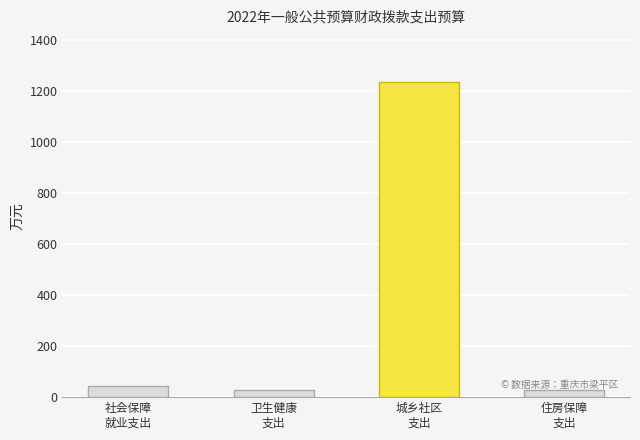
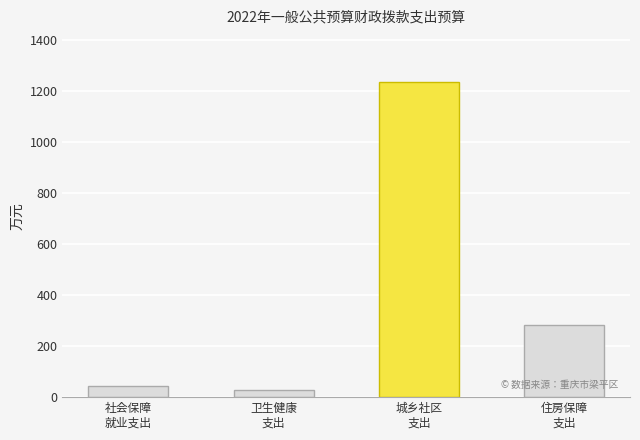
  {
    "社会保障 就业支出": 40,
    "卫生健康 支出": 30,
    "城乡社区 支出": 1230,
-   "住房保障 支出": 30
+   "住房保障 支出": 280
  }
